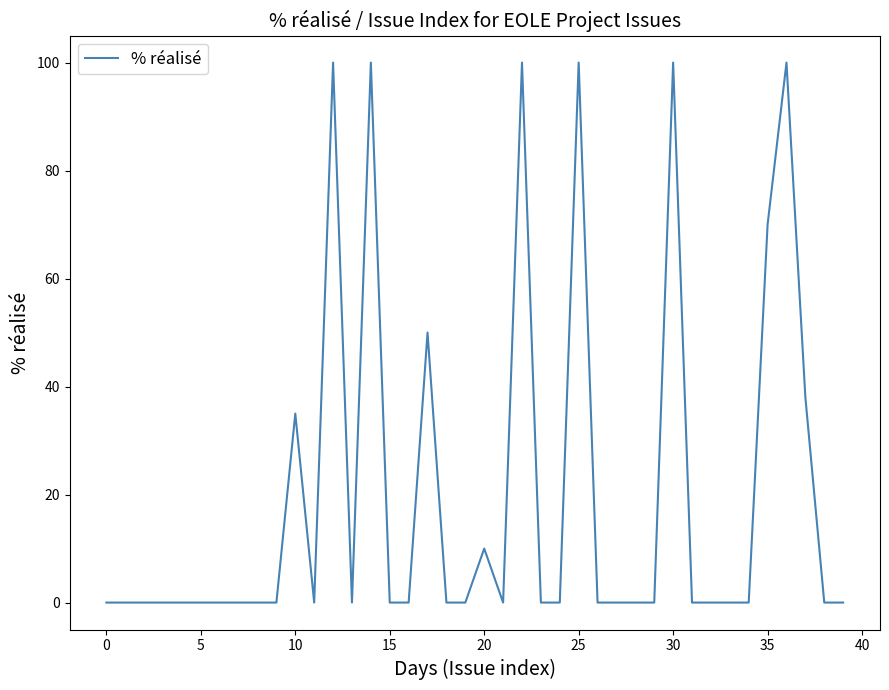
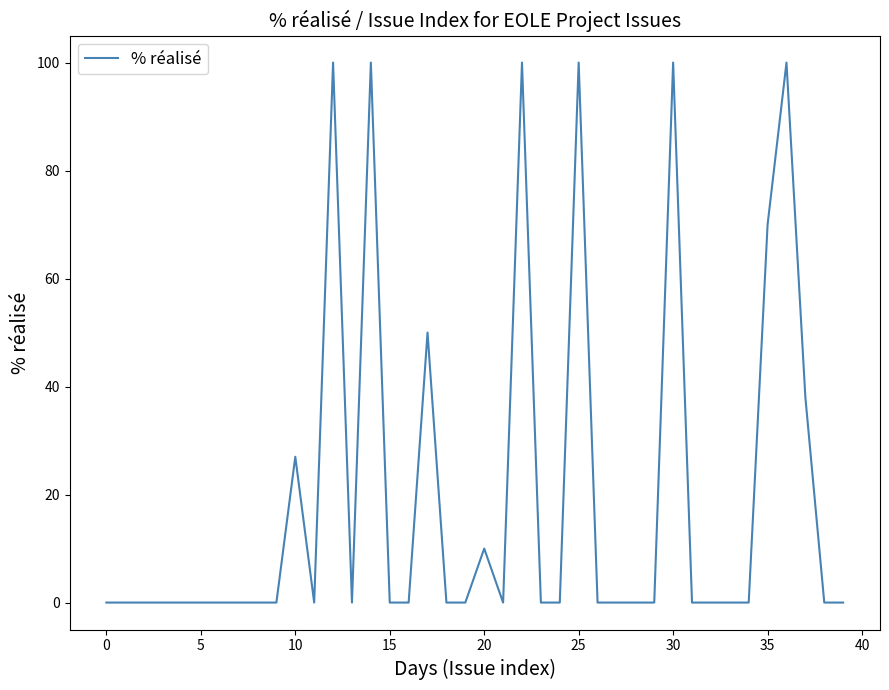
  {
    "0": 0,
    "5": 0,
-   "10": 35,
+   "10": 27,
    "15": 0,
    "20": 10,
    "25": 100,
    "30": 100,
    "35": 70
  }
